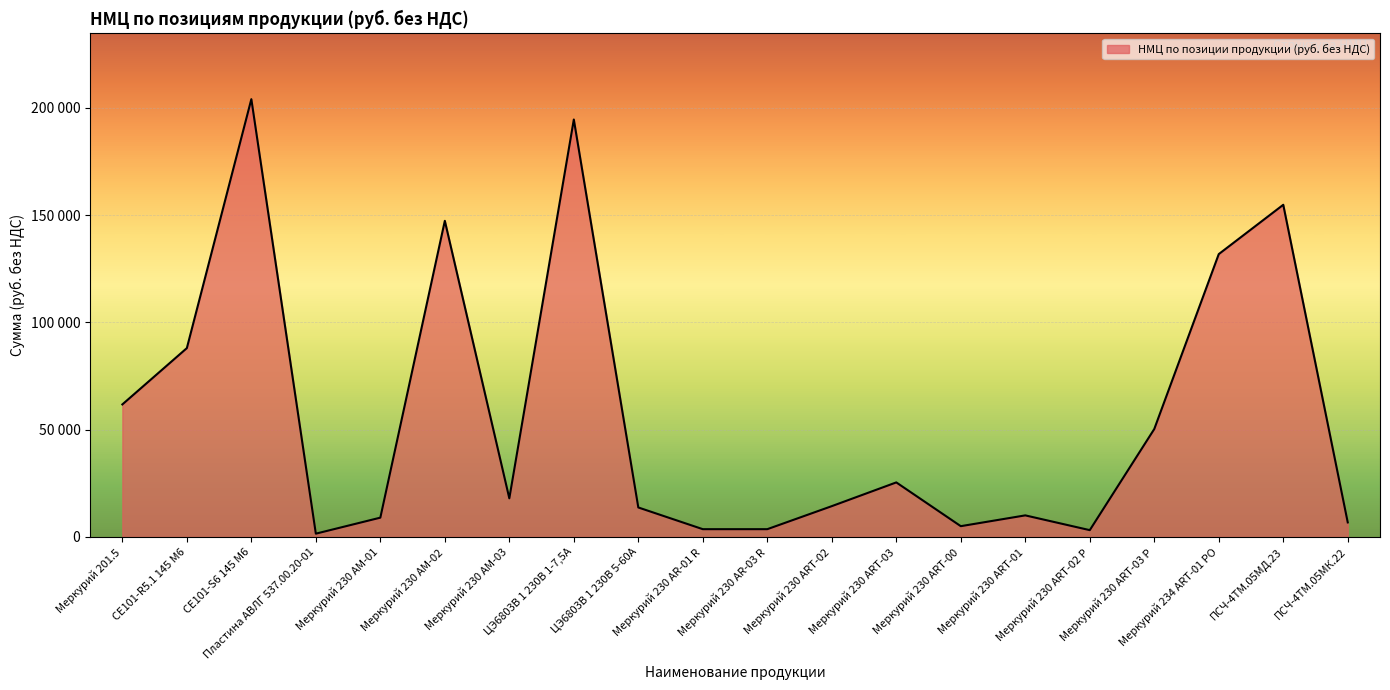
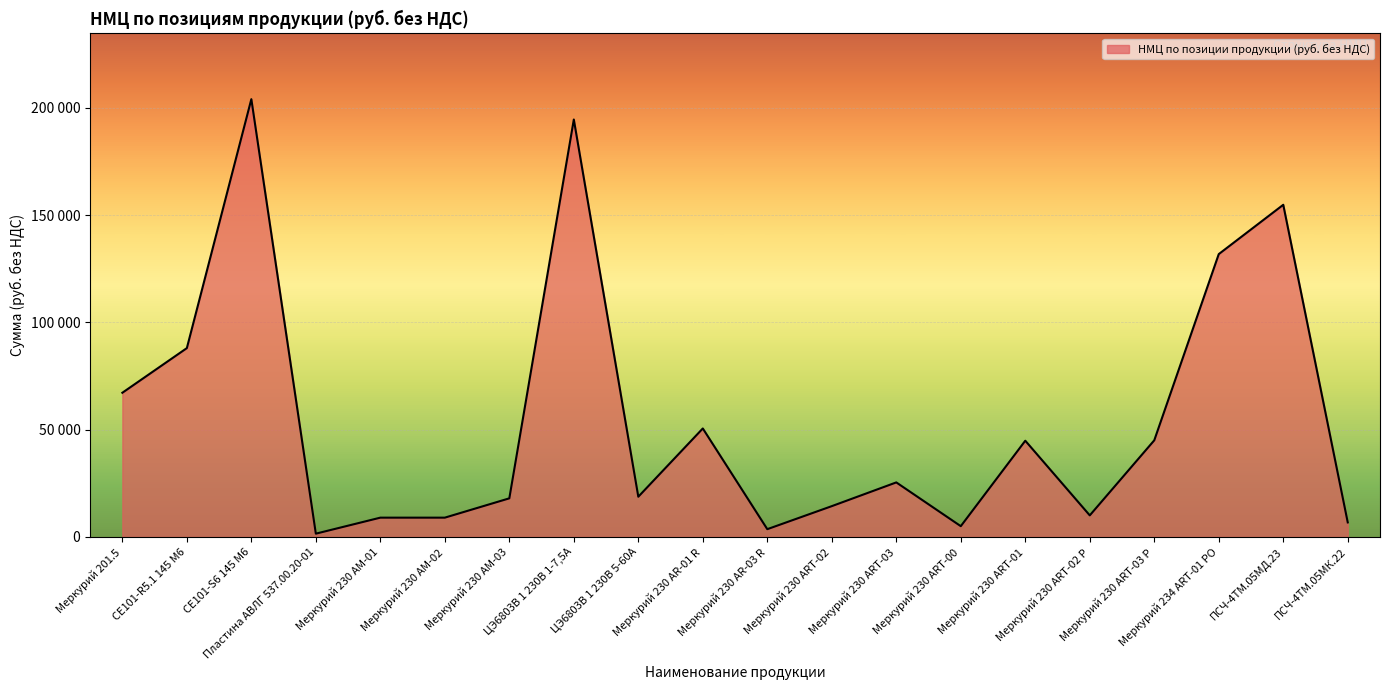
  {
-   "Меркурий 201.5": 62000,
+   "Меркурий 201.5": 67000,
    "CE101-R5.1 145 М6": 88000,
    "CE101-S6 145 М6": 204000,
    "Пластина АВЛГ 537.00.20-01": 2000,
    "Меркурий 230 АМ-01": 9000,
-   "Меркурий 230 АМ-02": 147000,
+   "Меркурий 230 АМ-02": 9000,
    "Меркурий 230 АМ-03": 18000,
    "ЦЭ6803В 1 230В 1-7,5А": 195000,
-   "ЦЭ6803В 1 230В 5-60А": 14000,
-   "Меркурий 230 AR-01 R": 4000,
+   "ЦЭ6803В 1 230В 5-60А": 19000,
+   "Меркурий 230 AR-01 R": 51000,
    "Меркурий 230 AR-03 R": 4000,
    "Меркурий 230 АRT-02": 14000,
    "Меркурий 230 АRT-03": 25000,
    "Меркурий 230 АRT-00": 5000,
-   "Меркурий 230 АRT-01": 10000,
-   "Меркурий 230 АRT-02 P": 3000,
-   "Меркурий 230 АRT-03 P": 50000,
+   "Меркурий 230 АRT-01": 45000,
+   "Меркурий 230 АRT-02 P": 10000,
+   "Меркурий 230 АRT-03 P": 45000,
    "Меркурий 234 ART-01 PO": 132000,
    "ПСЧ-4ТМ.05МД.23": 155000,
    "ПСЧ-4ТМ.05МК.22": 7000
  }
